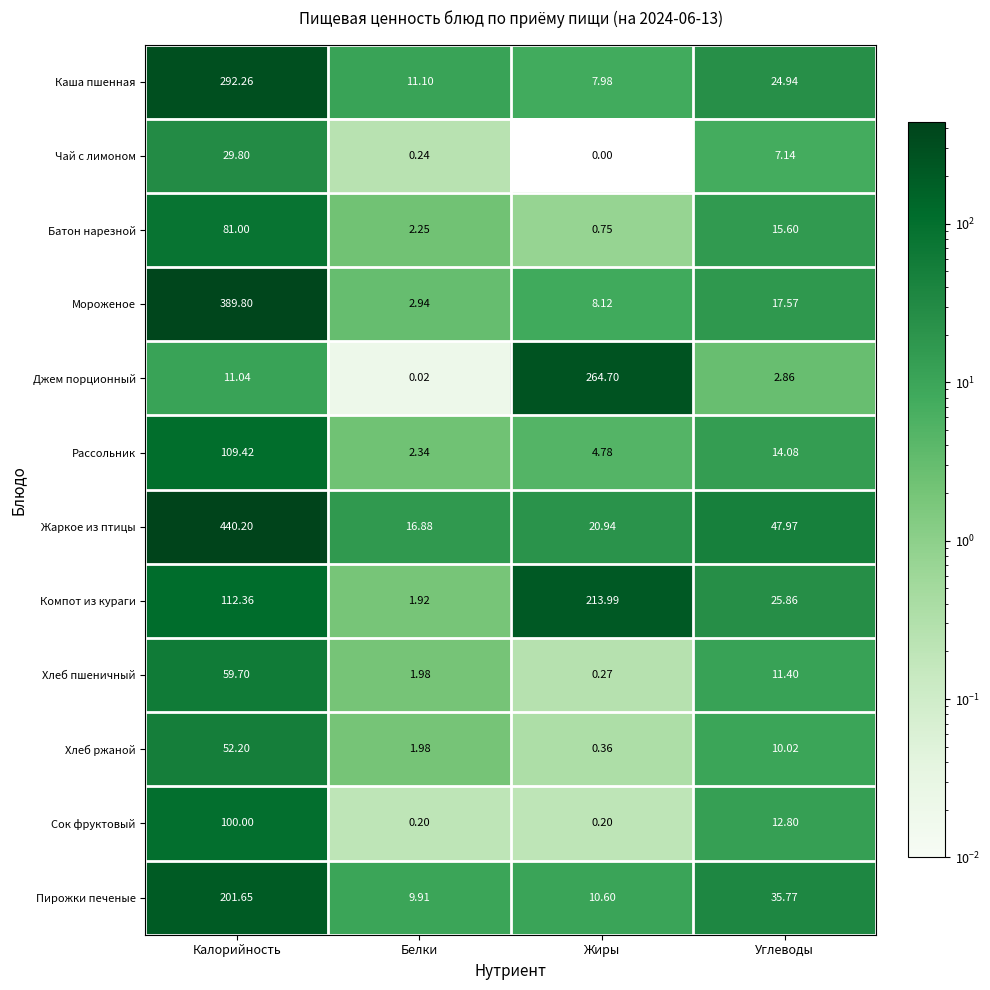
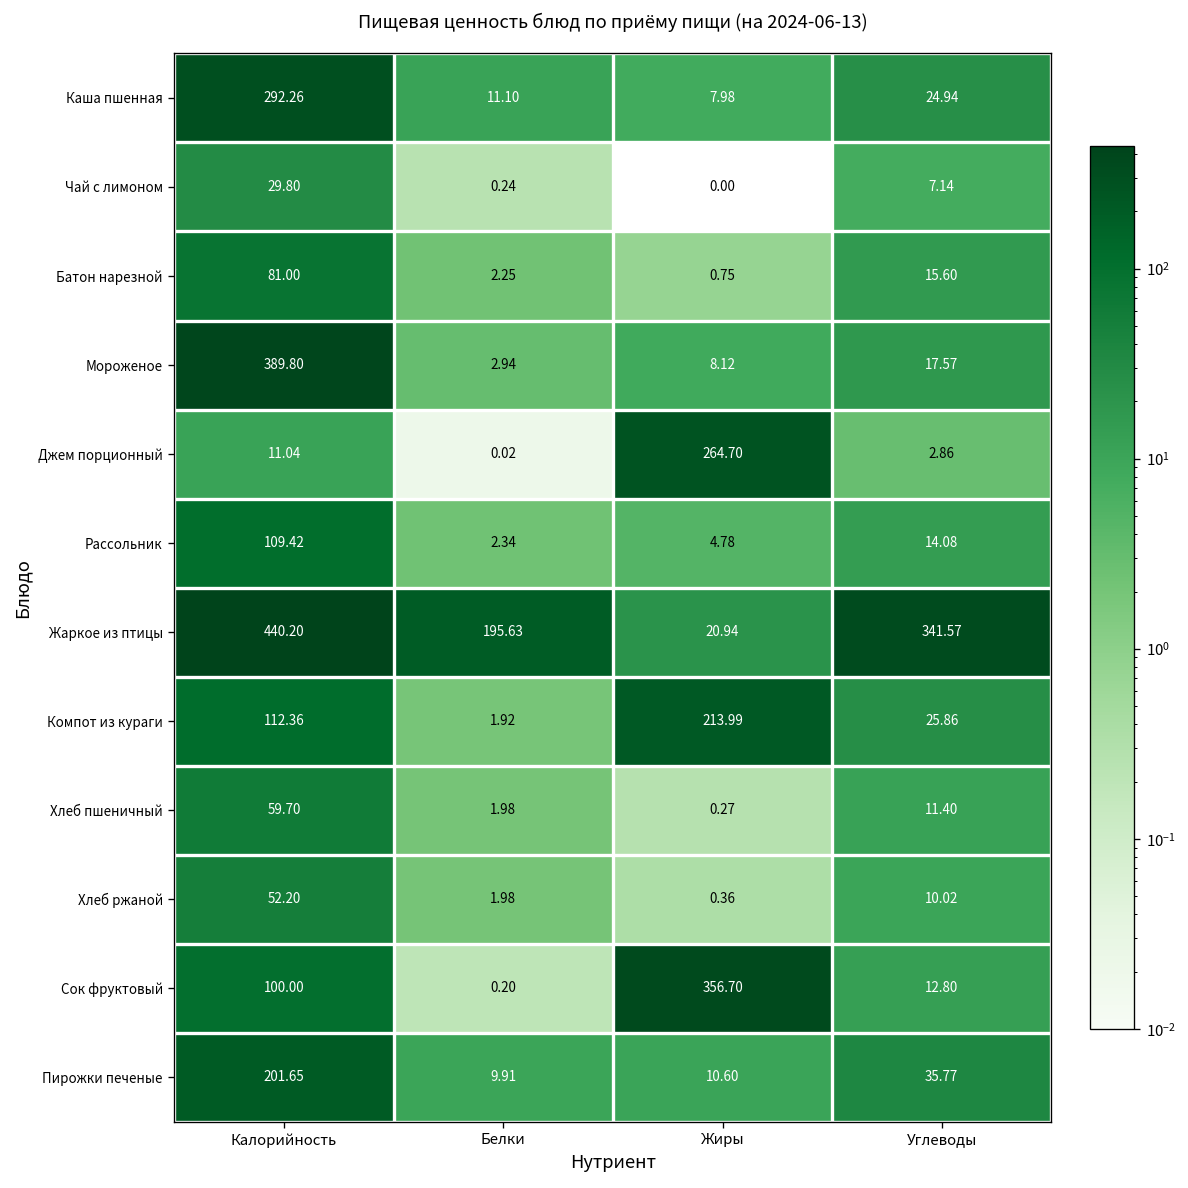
  {
    "Каша пшенная": {
      "Калорийность": 292.26,
      "Белки": 11.10,
      "Жиры": 7.98,
      "Углеводы": 24.94
    },
    "Чай с лимоном": {
      "Калорийность": 29.80,
      "Белки": 0.24,
      "Жиры": 0.00,
      "Углеводы": 7.14
    },
    "Батон нарезной": {
      "Калорийность": 81.00,
      "Белки": 2.25,
      "Жиры": 0.75,
      "Углеводы": 15.60
    },
    "Мороженое": {
      "Калорийность": 389.80,
      "Белки": 2.94,
      "Жиры": 8.12,
      "Углеводы": 17.57
    },
    "Джем порционный": {
      "Калорийность": 11.04,
      "Белки": 0.02,
      "Жиры": 264.70,
      "Углеводы": 2.86
    },
    "Рассольник": {
      "Калорийность": 109.42,
      "Белки": 2.34,
      "Жиры": 4.78,
      "Углеводы": 14.08
    },
    "Жаркое из птицы": {
      "Калорийность": 440.20,
-     "Белки": 16.88,
+     "Белки": 195.63,
      "Жиры": 20.94,
-     "Углеводы": 47.97
+     "Углеводы": 341.57
    },
    "Компот из кураги": {
      "Калорийность": 112.36,
      "Белки": 1.92,
      "Жиры": 213.99,
      "Углеводы": 25.86
    },
    "Хлеб пшеничный": {
      "Калорийность": 59.70,
      "Белки": 1.98,
      "Жиры": 0.27,
      "Углеводы": 11.40
    },
    "Хлеб ржаной": {
      "Калорийность": 52.20,
      "Белки": 1.98,
      "Жиры": 0.36,
      "Углеводы": 10.02
    },
    "Сок фруктовый": {
      "Калорийность": 100.00,
      "Белки": 0.20,
-     "Жиры": 0.20,
+     "Жиры": 356.70,
      "Углеводы": 12.80
    },
    "Пирожки печеные": {
      "Калорийность": 201.65,
      "Белки": 9.91,
      "Жиры": 10.60,
      "Углеводы": 35.77
    }
  }
